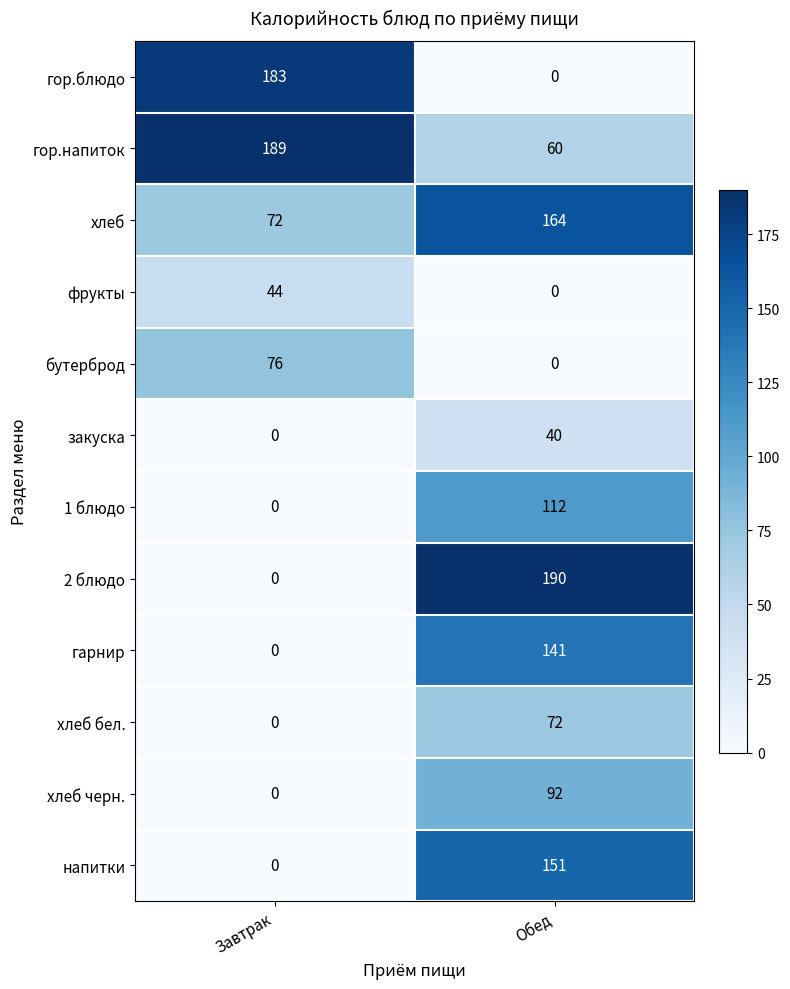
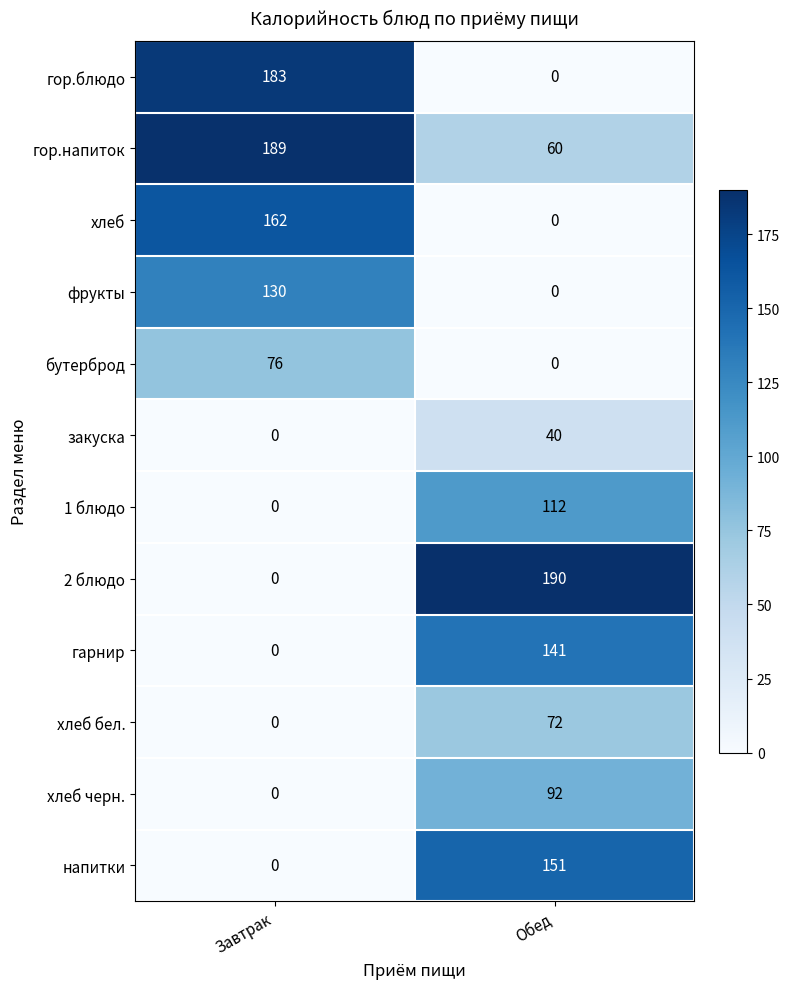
  {
    "гор.блюдо": {
      "Завтрак": 183,
      "Обед": 0
    },
    "гор.напиток": {
      "Завтрак": 189,
      "Обед": 60
    },
    "хлеб": {
-     "Завтрак": 72,
-     "Обед": 164
+     "Завтрак": 162,
+     "Обед": 0
    },
    "фрукты": {
-     "Завтрак": 44,
+     "Завтрак": 130,
      "Обед": 0
    },
    "бутерброд": {
      "Завтрак": 76,
      "Обед": 0
    },
    "закуска": {
      "Завтрак": 0,
      "Обед": 40
    },
    "1 блюдо": {
      "Завтрак": 0,
      "Обед": 112
    },
    "2 блюдо": {
      "Завтрак": 0,
      "Обед": 190
    },
    "гарнир": {
      "Завтрак": 0,
      "Обед": 141
    },
    "хлеб бел.": {
      "Завтрак": 0,
      "Обед": 72
    },
    "хлеб черн.": {
      "Завтрак": 0,
      "Обед": 92
    },
    "напитки": {
      "Завтрак": 0,
      "Обед": 151
    }
  }
